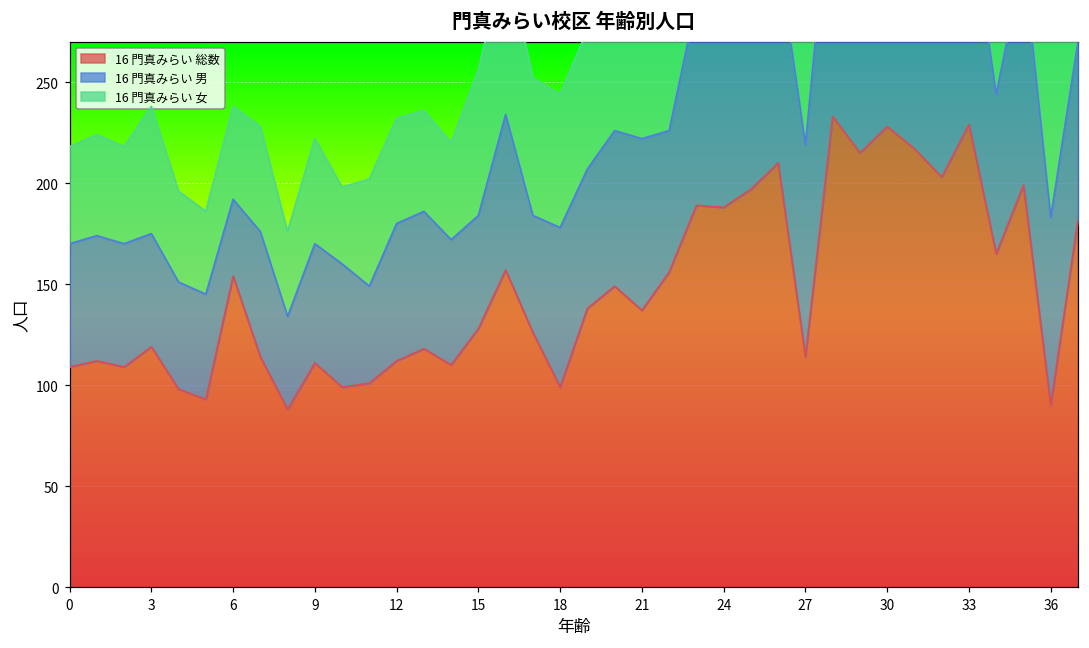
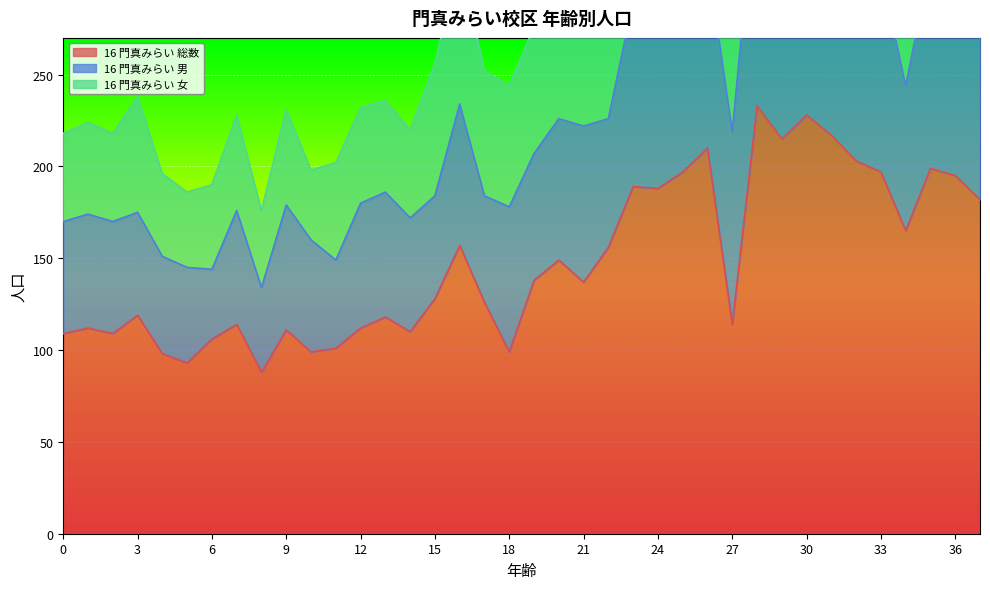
  {
    "16 門真みらい 総数": {
      "0": 109,
      "3": 119,
-     "6": 154,
+     "6": 106,
      "9": 111,
      "12": 112,
      "15": 128,
      "18": 99,
      "21": 137,
      "24": 188,
      "27": 114,
      "30": 228,
-     "33": 229,
-     "36": 90
+     "33": 197,
+     "36": 195
    },
    "16 門真みらい 男": {
      "0": 61,
      "3": 56,
      "6": 38,
-     "9": 59,
+     "9": 68,
      "12": 68,
      "15": 56,
      "18": 79,
      "21": 85,
      "27": 105
    },
    "16 門真みらい 女": {
      "0": 48,
      "3": 63,
      "6": 46,
      "9": 52,
      "12": 52,
      "15": 72,
      "18": 66
    }
  }
